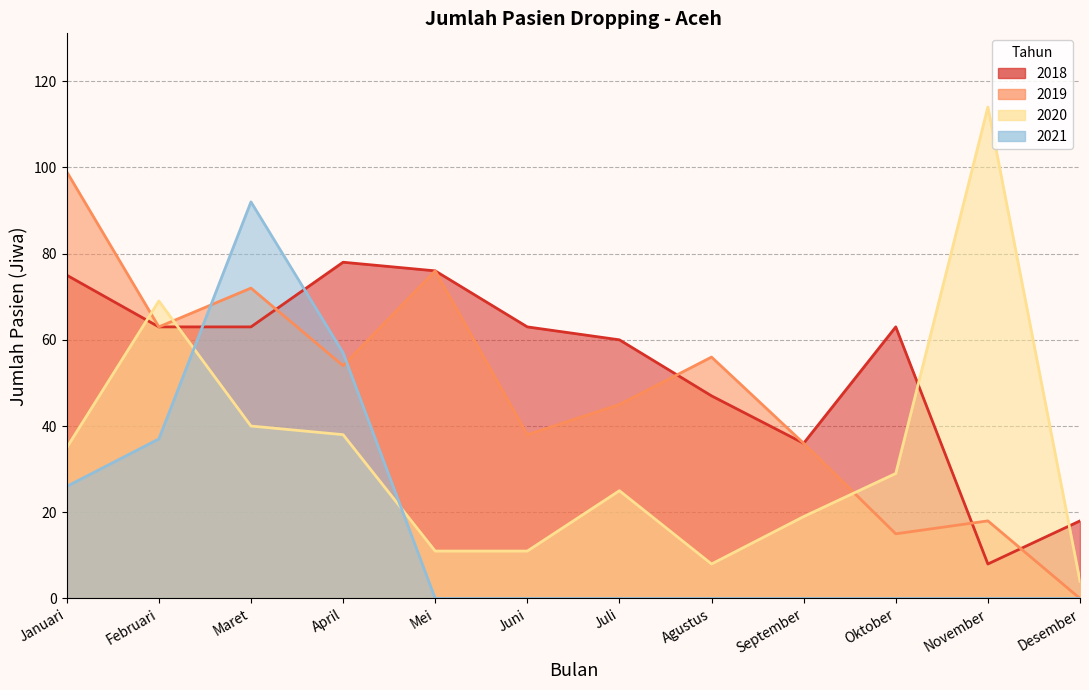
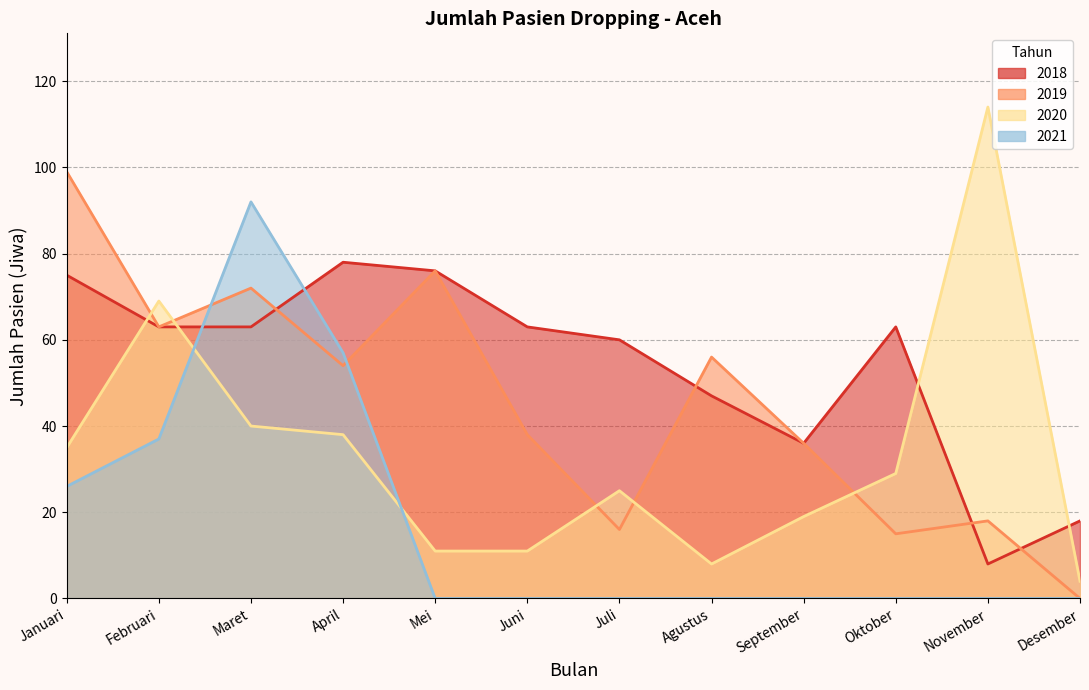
  {
    "2018": {
      "Januari": 75,
      "Maret": 63,
      "April": 78,
      "Juni": 63,
      "Juli": 60,
      "Agustus": 47,
      "Oktober": 63,
      "November": 8,
      "Desember": 18
    },
    "2019": {
      "Januari": 99,
      "Maret": 72,
      "April": 54,
      "Juni": 38,
-     "Juli": 45,
+     "Juli": 16,
      "Agustus": 56,
      "Oktober": 15,
      "November": 18
    },
    "2020": {
      "Januari": 35,
      "Februari": 69,
      "Maret": 40,
      "April": 38,
      "Mei": 11,
      "Juni": 11,
      "Juli": 25,
      "Agustus": 8,
      "September": 19,
      "Oktober": 29,
      "November": 114,
      "Desember": 4
    },
    "2021": {
      "Januari": 26,
      "Februari": 37,
      "Maret": 92,
      "April": 57,
      "Mei": 0,
      "Juni": 0,
      "Juli": 0,
      "Agustus": 0,
      "September": 0,
      "Oktober": 0,
      "November": 0
    }
  }
